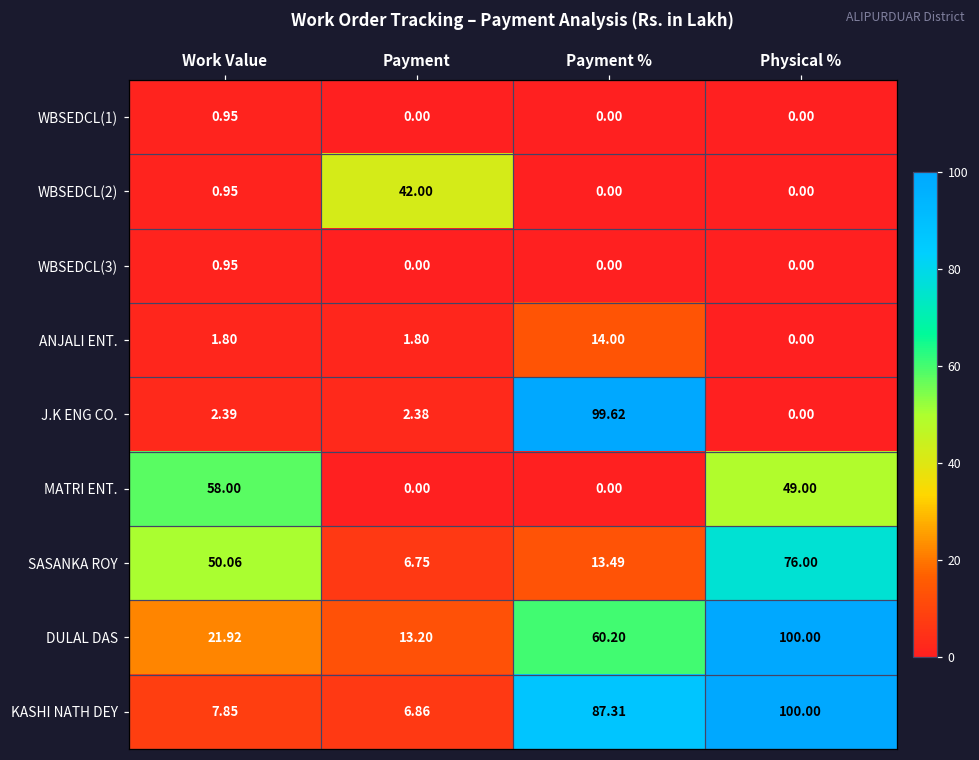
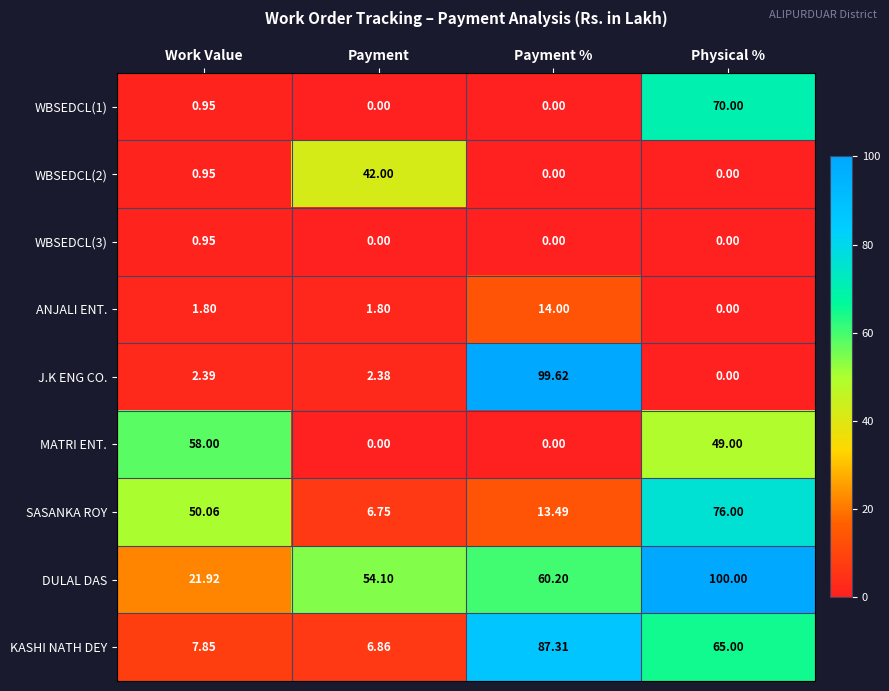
  {
    "WBSEDCL(1)": {
      "Work Value": 0.95,
      "Payment": 0.00,
      "Payment %": 0.00,
-     "Physical %": 0.00
+     "Physical %": 70.00
    },
    "WBSEDCL(2)": {
      "Work Value": 0.95,
      "Payment": 42.00,
      "Payment %": 0.00,
      "Physical %": 0.00
    },
    "WBSEDCL(3)": {
      "Work Value": 0.95,
      "Payment": 0.00,
      "Payment %": 0.00,
      "Physical %": 0.00
    },
    "ANJALI ENT.": {
      "Work Value": 1.80,
      "Payment": 1.80,
      "Payment %": 14.00,
      "Physical %": 0.00
    },
    "J.K ENG CO.": {
      "Work Value": 2.39,
      "Payment": 2.38,
      "Payment %": 99.62,
      "Physical %": 0.00
    },
    "MATRI ENT.": {
      "Work Value": 58.00,
      "Payment": 0.00,
      "Payment %": 0.00,
      "Physical %": 49.00
    },
    "SASANKA ROY": {
      "Work Value": 50.06,
      "Payment": 6.75,
      "Payment %": 13.49,
      "Physical %": 76.00
    },
    "DULAL DAS": {
      "Work Value": 21.92,
-     "Payment": 13.20,
+     "Payment": 54.10,
      "Payment %": 60.20,
      "Physical %": 100.00
    },
    "KASHI NATH DEY": {
      "Work Value": 7.85,
      "Payment": 6.86,
      "Payment %": 87.31,
-     "Physical %": 100.00
+     "Physical %": 65.00
    }
  }
